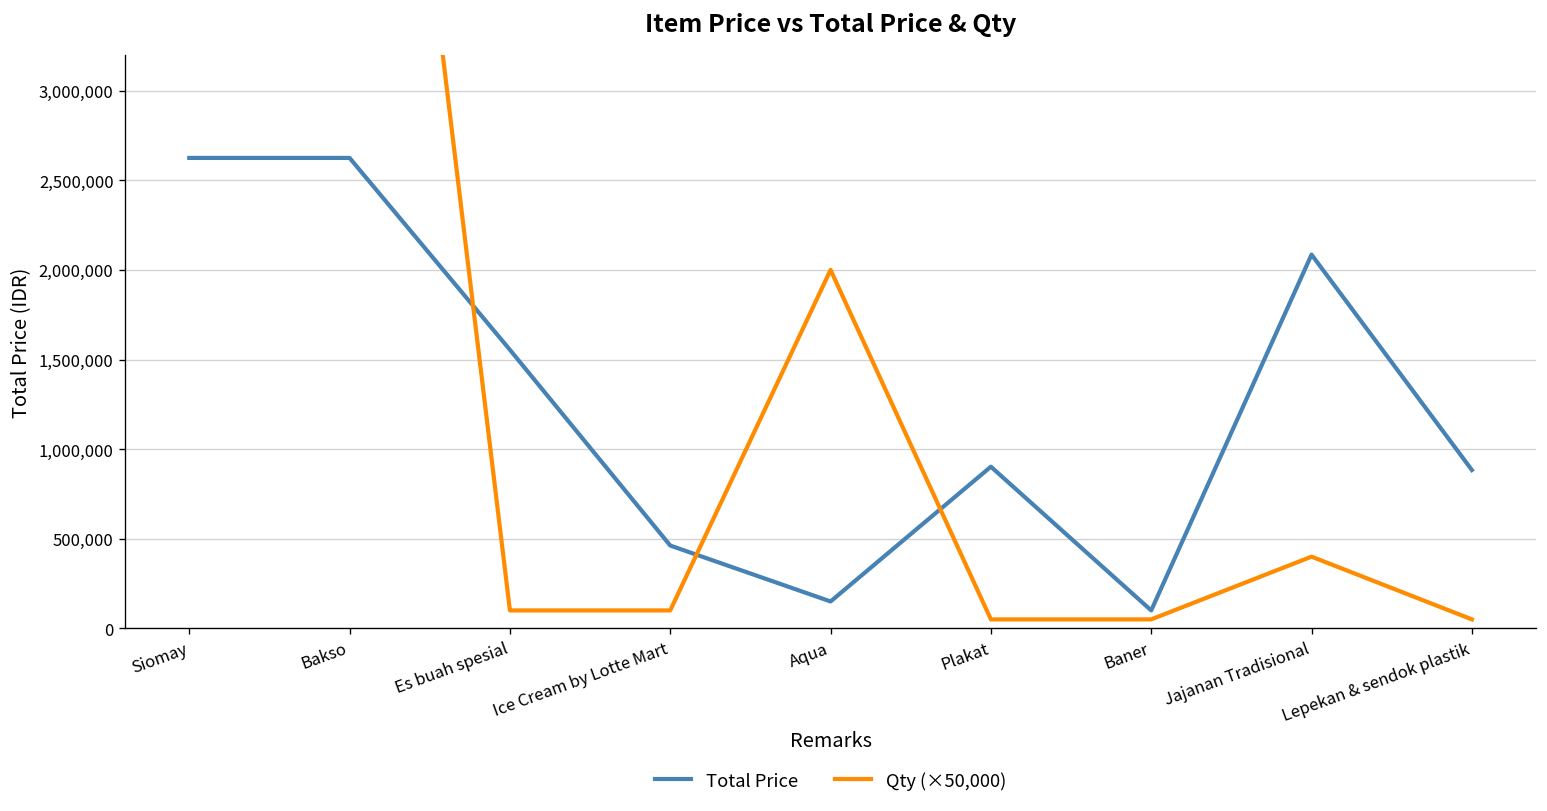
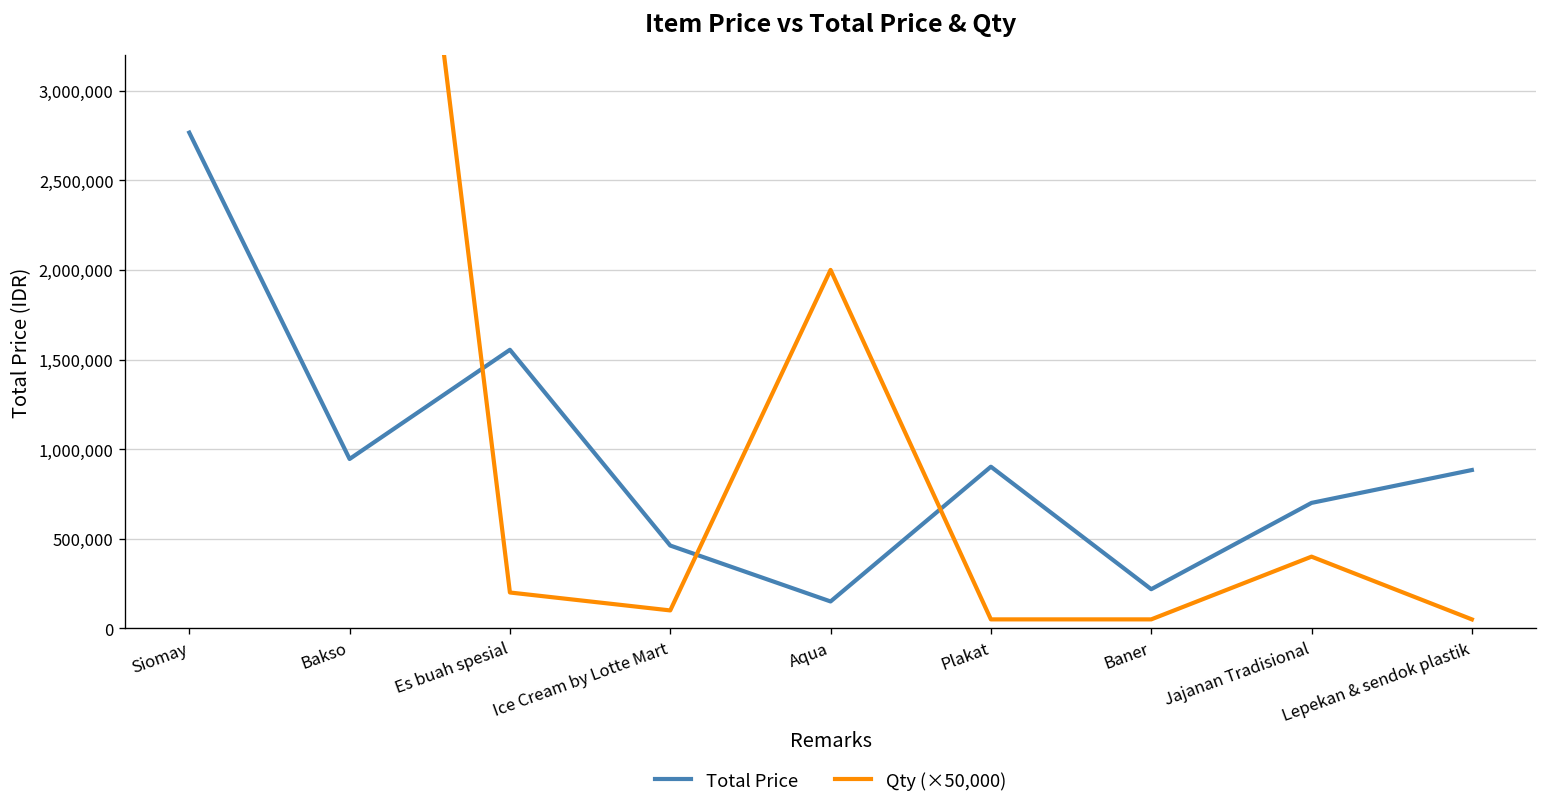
  {
    "Total Price": {
-     "Siomay": "2,630,000",
-     "Bakso": "2,630,000",
+     "Siomay": "2,770,000",
+     "Bakso": "950,000",
      "Es buah spesial": "1,550,000",
      "Ice Cream by Lotte Mart": "460,000",
      "Aqua": "150,000",
      "Plakat": "900,000",
-     "Baner": "100,000",
-     "Jajanan Tradisional": "2,090,000",
+     "Baner": "220,000",
+     "Jajanan Tradisional": "700,000",
      "Lepekan & sendok plastik": "880,000"
    },
    "Qty (×50,000)": {
-     "Es buah spesial": "100,000",
+     "Es buah spesial": "200,000",
      "Ice Cream by Lotte Mart": "100,000",
      "Aqua": "2,000,000",
      "Plakat": "50,000",
      "Baner": "50,000",
      "Jajanan Tradisional": "400,000",
      "Lepekan & sendok plastik": "50,000"
    }
  }
